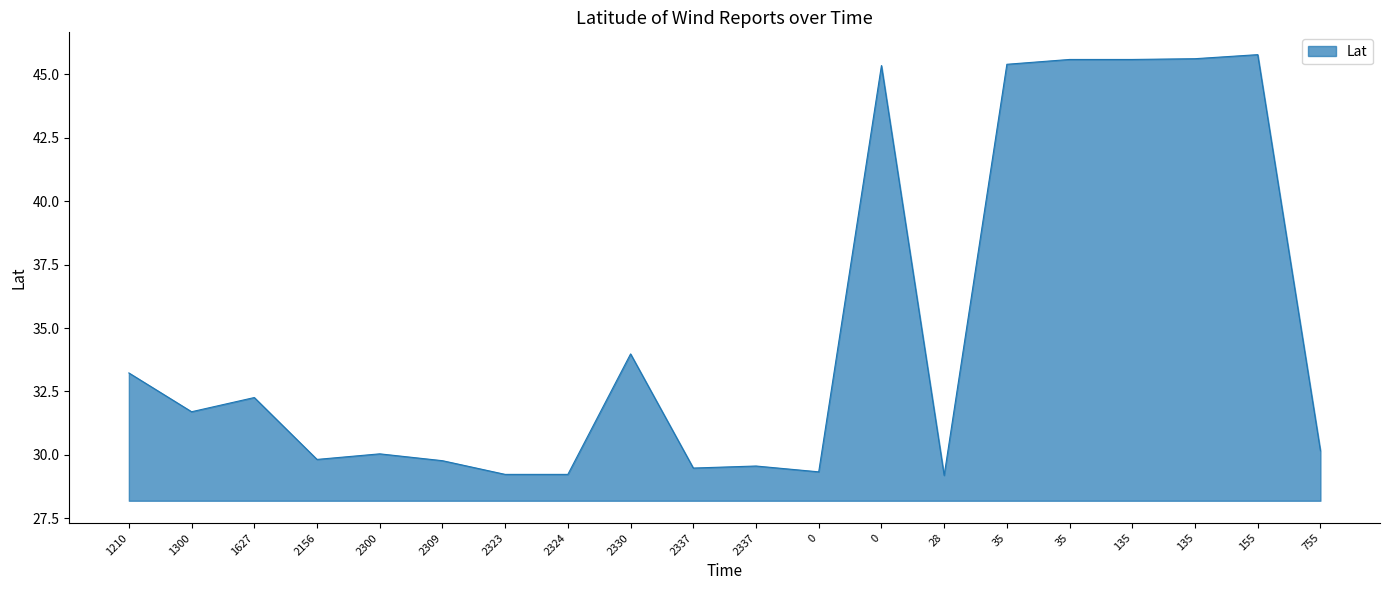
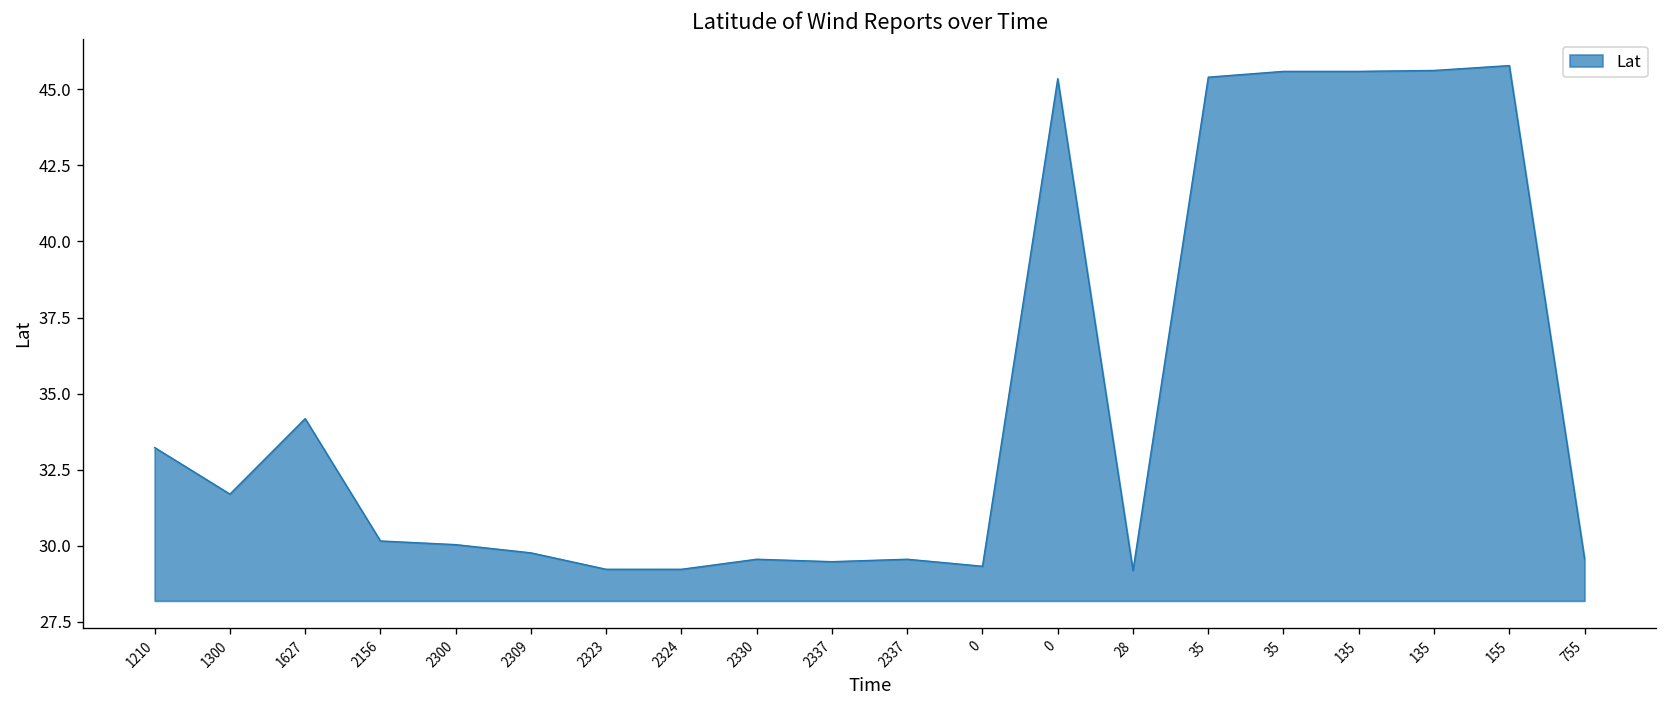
  {
    "1210": 33.2,
    "1300": 31.7,
-   "1627": 32.3,
-   "2156": 29.8,
+   "1627": 34.2,
+   "2156": 30.2,
    "2300": 30.0,
    "2309": 29.8,
    "2323": 29.2,
    "2324": 29.2,
-   "2330": 34.0,
+   "2330": 29.6,
    "28": 29.2,
    "155": 45.8,
-   "755": 30.2
+   "755": 29.6
  }
